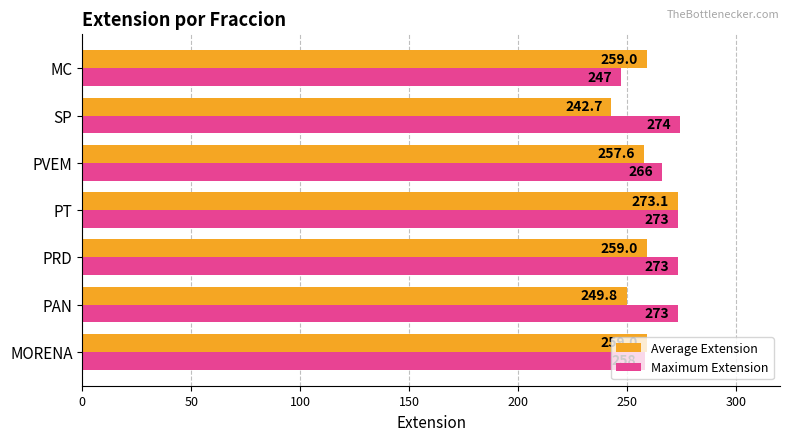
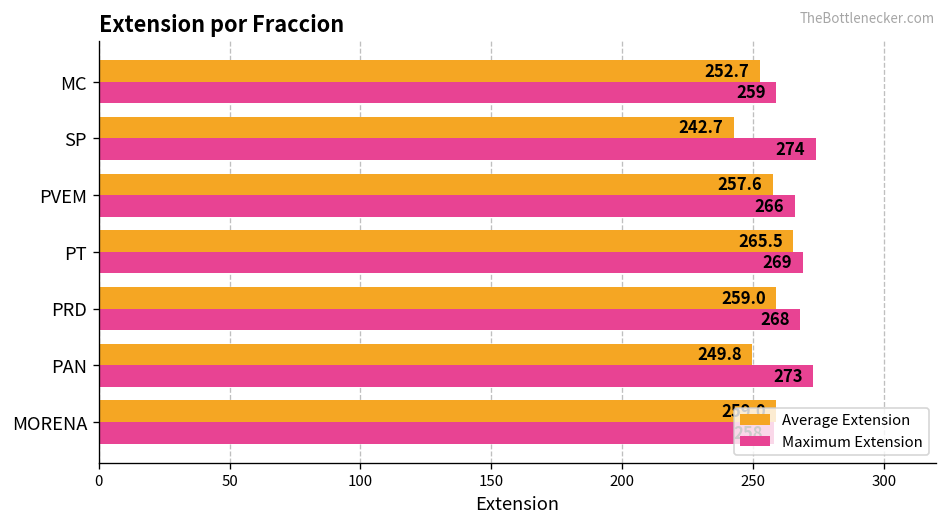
  {
    "Average Extension": {
-     "MC": 259.0,
+     "MC": 252.7,
      "SP": 242.7,
      "PVEM": 257.6,
-     "PT": 273.1,
+     "PT": 265.5,
      "PRD": 259.0,
      "PAN": 249.8
    },
    "Maximum Extension": {
-     "MC": 247,
+     "MC": 259,
      "SP": 274,
      "PVEM": 266,
-     "PT": 273,
-     "PRD": 273,
+     "PT": 269,
+     "PRD": 268,
      "PAN": 273
    }
  }
